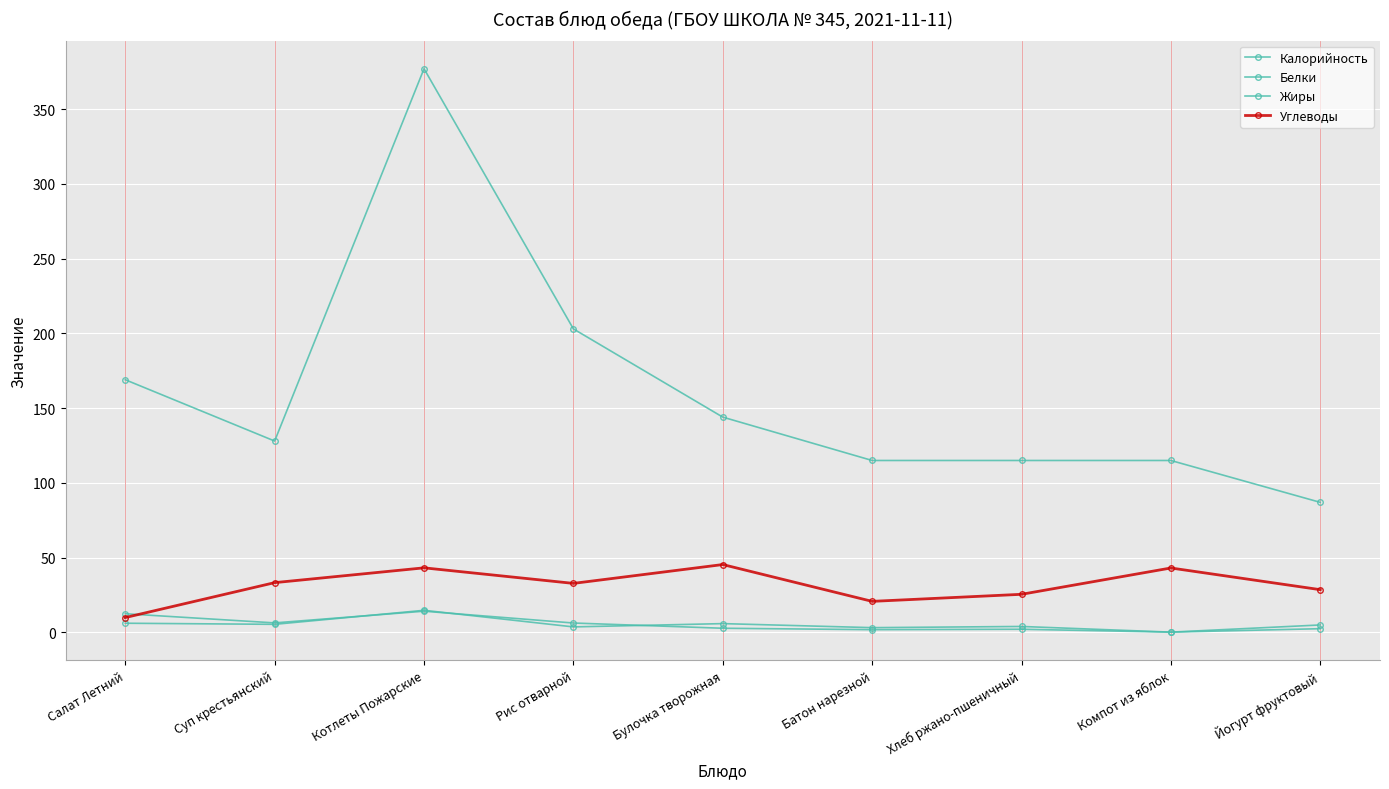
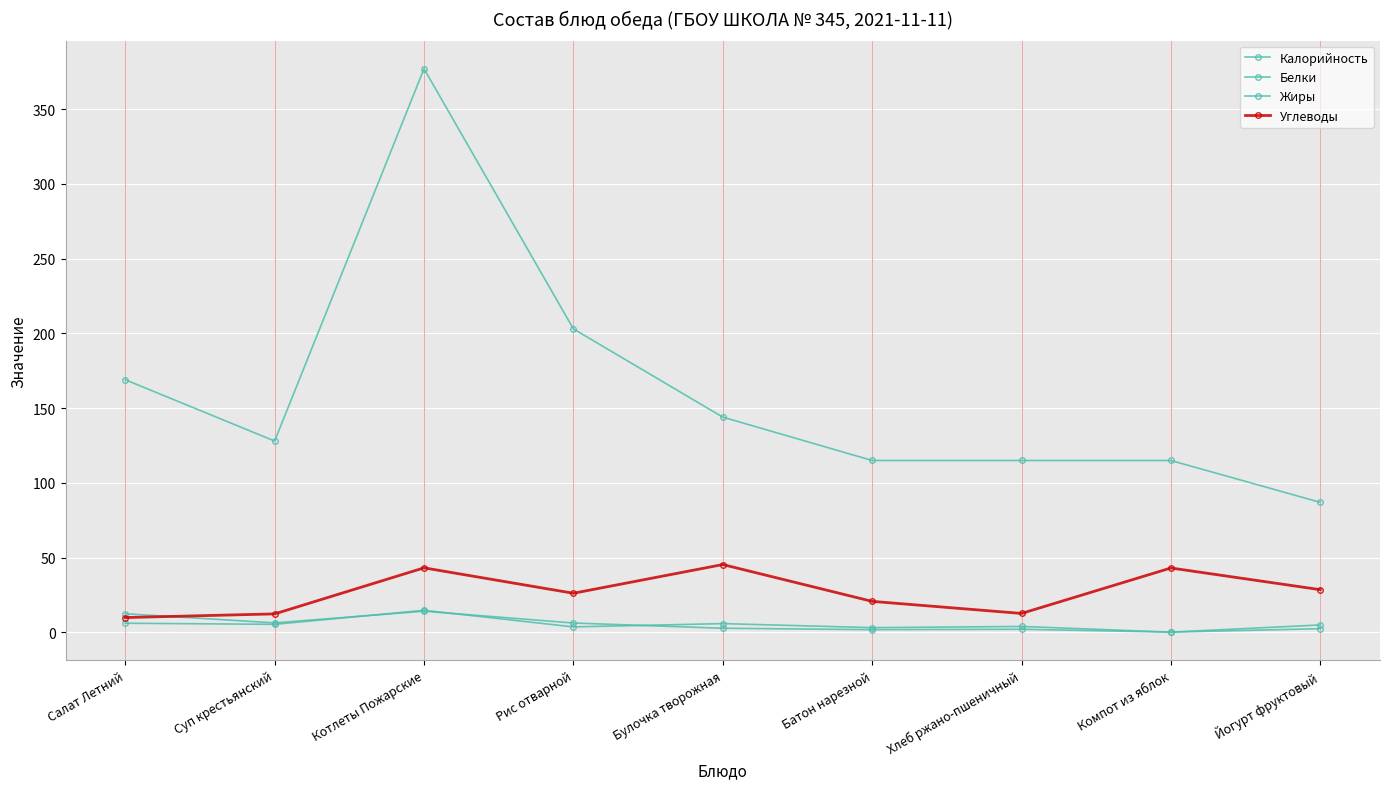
  {
    "Углеводы": {
      "Салат Летний": 10,
-     "Суп крестьянский": 33,
+     "Суп крестьянский": 12,
      "Котлеты Пожарские": 43,
-     "Рис отварной": 33,
+     "Рис отварной": 26,
      "Булочка творожная": 45,
      "Батон нарезной": 21,
-     "Хлеб ржано-пшеничный": 26,
+     "Хлеб ржано-пшеничный": 13,
      "Компот из яблок": 43,
      "Йогурт фруктовый": 29
    }
  }
